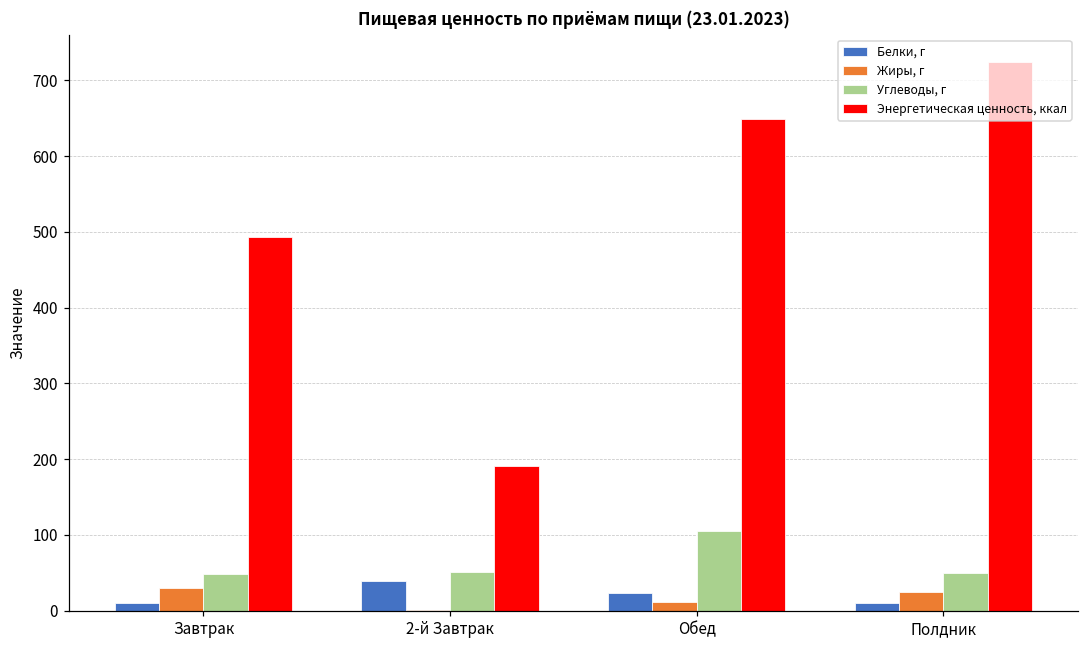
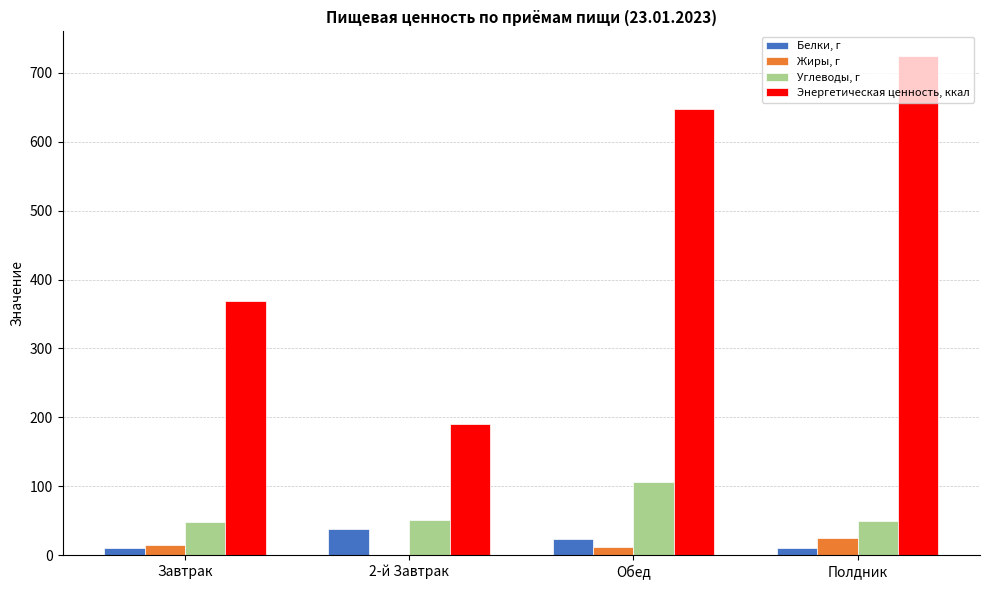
  {
    "Белки, г": {
      "Завтрак": 10,
      "2-й Завтрак": 40,
      "Обед": 20,
      "Полдник": 10
    },
    "Жиры, г": {
-     "Завтрак": 30,
+     "Завтрак": 10,
      "Обед": 10,
      "Полдник": 20
    },
    "Углеводы, г": {
      "Завтрак": 50,
      "2-й Завтрак": 50,
      "Обед": 110,
      "Полдник": 50
    },
    "Энергетическая ценность, ккал": {
-     "Завтрак": 490,
+     "Завтрак": 370,
      "2-й Завтрак": 190,
      "Обед": 650
    }
  }
